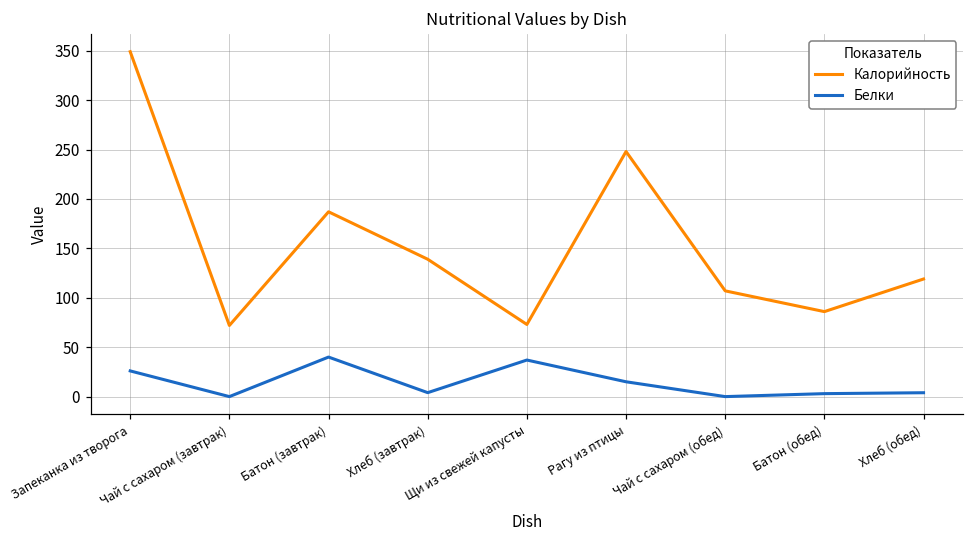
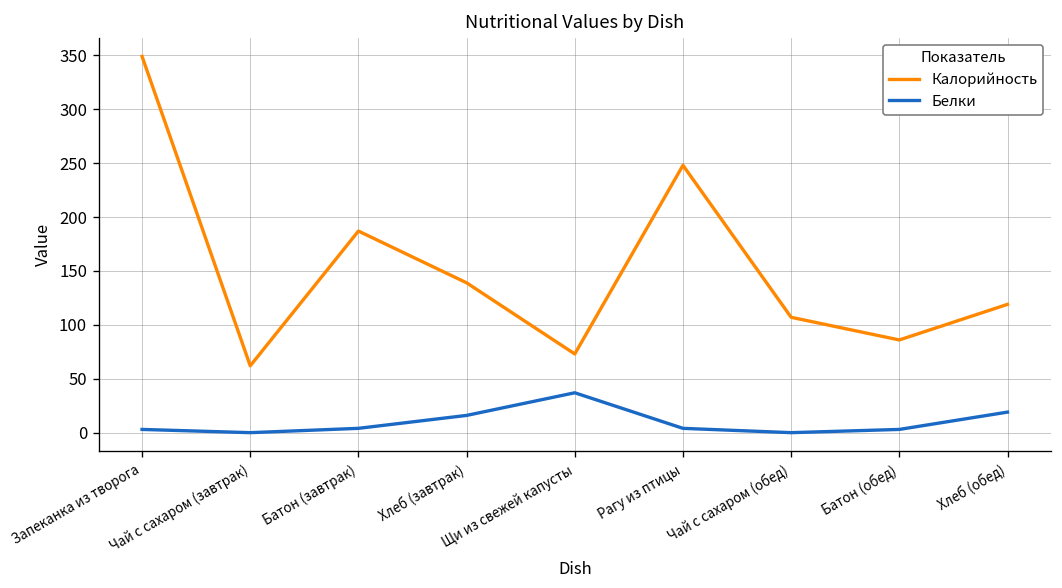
  {
    "Калорийность": {
      "Запеканка из творога": 350,
-     "Чай с сахаром (завтрак)": 70,
+     "Чай с сахаром (завтрак)": 60,
      "Батон (завтрак)": 190,
      "Хлеб (завтрак)": 140,
      "Щи из свежей капусты": 70,
      "Рагу из птицы": 250,
      "Чай с сахаром (обед)": 110,
      "Батон (обед)": 90,
      "Хлеб (обед)": 120
    },
    "Белки": {
-     "Запеканка из творога": 30,
+     "Запеканка из творога": 0,
      "Чай с сахаром (завтрак)": 0,
-     "Батон (завтрак)": 40,
-     "Хлеб (завтрак)": 0,
+     "Батон (завтрак)": 0,
+     "Хлеб (завтрак)": 20,
      "Щи из свежей капусты": 40,
-     "Рагу из птицы": 20,
+     "Рагу из птицы": 0,
      "Чай с сахаром (обед)": 0,
      "Батон (обед)": 0,
-     "Хлеб (обед)": 0
+     "Хлеб (обед)": 20
    }
  }
